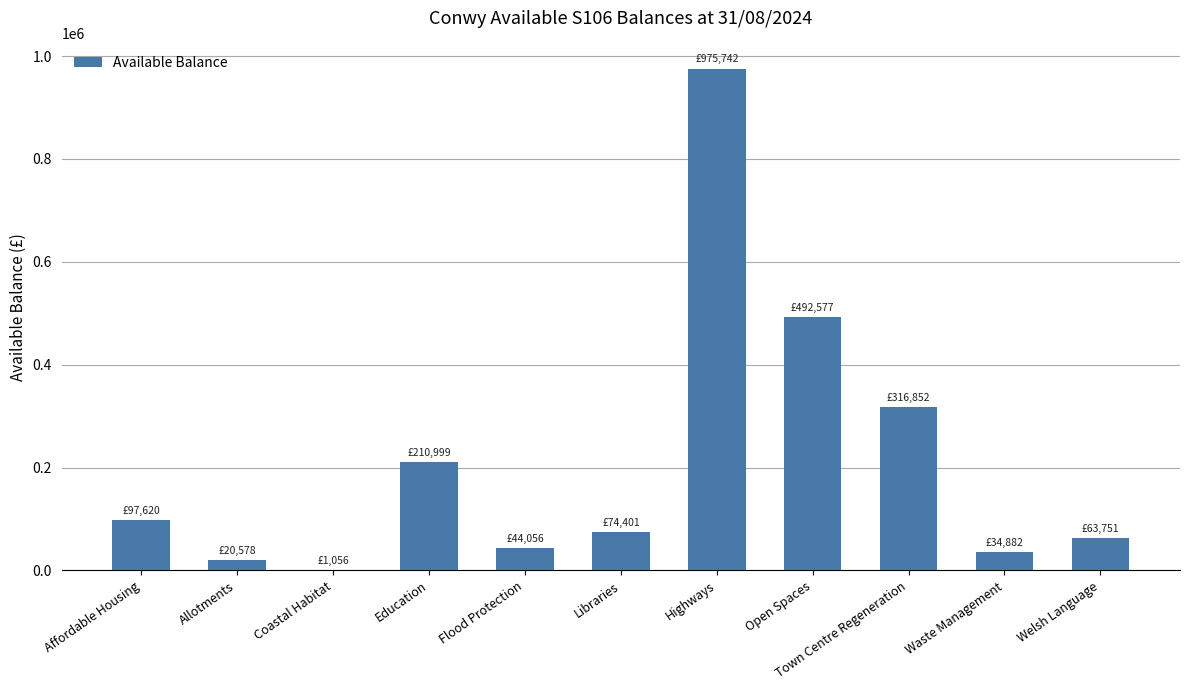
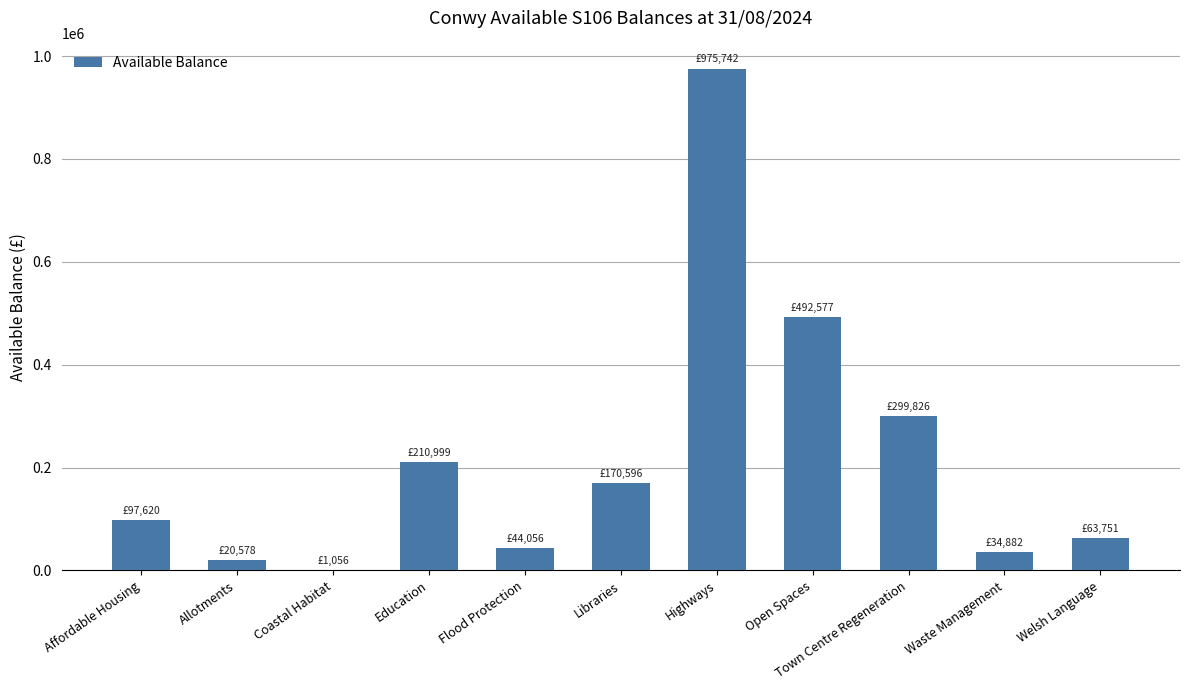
  {
    "Affordable Housing": "£97,620",
    "Allotments": "£20,578",
    "Coastal Habitat": "£1,056",
    "Education": "£210,999",
    "Flood Protection": "£44,056",
-   "Libraries": "£74,401",
+   "Libraries": "£170,596",
    "Highways": "£975,742",
    "Open Spaces": "£492,577",
-   "Town Centre Regeneration": "£316,852",
+   "Town Centre Regeneration": "£299,826",
    "Waste Management": "£34,882",
    "Welsh Language": "£63,751"
  }
